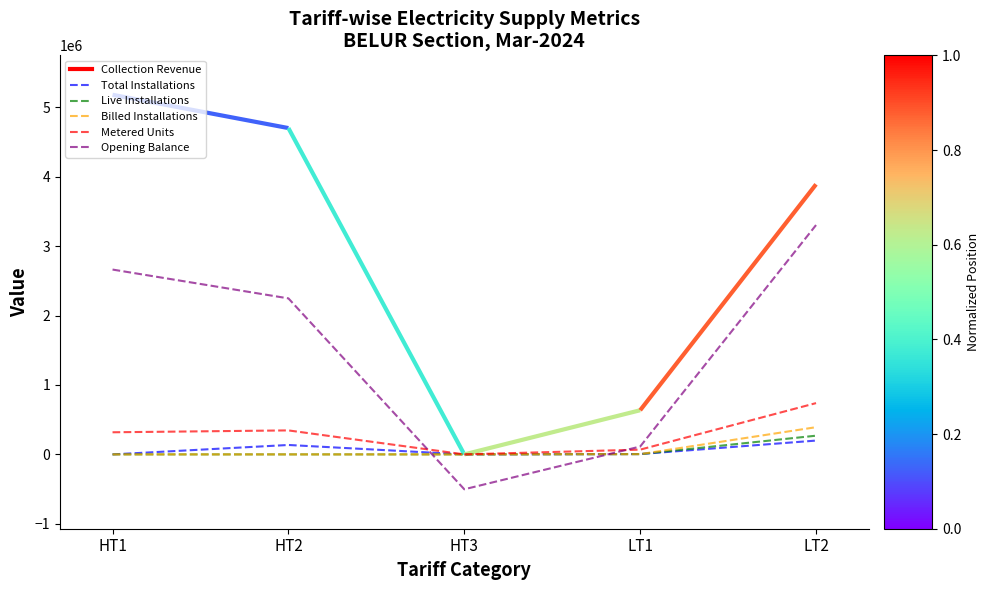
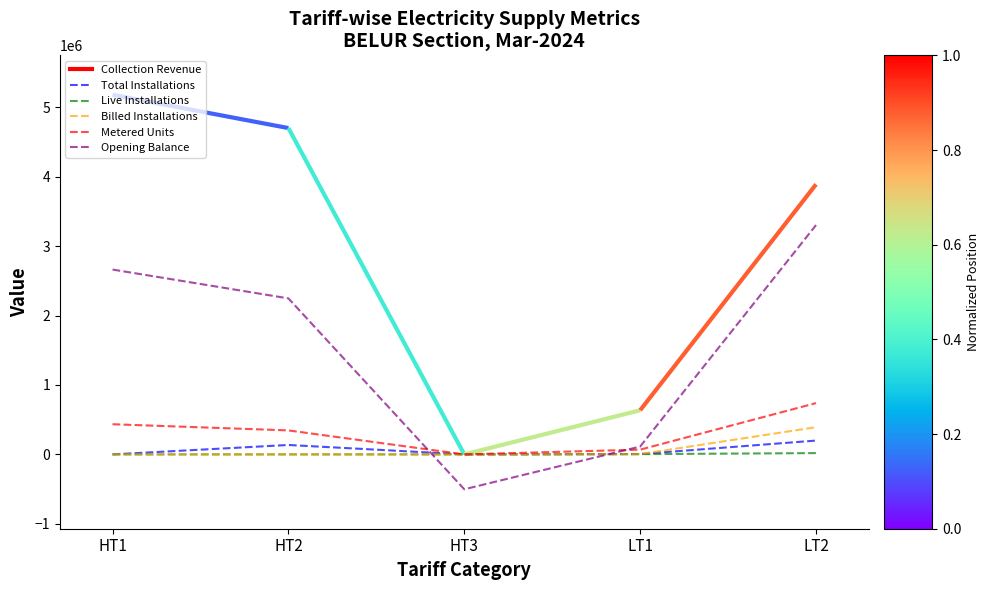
  {
    "Total Installations": {
      "HT2": 100000,
      "LT2": 200000
    },
    "Live Installations": {
-     "LT2": 300000
+     "LT2": 0
    },
    "Billed Installations": {
      "LT2": 400000
    },
    "Metered Units": {
-     "HT1": 300000,
+     "HT1": 400000,
      "HT2": 300000,
      "LT1": 100000,
      "LT2": 700000
    },
    "Opening Balance": {
      "HT1": 2700000,
      "HT2": 2200000,
      "HT3": -500000,
      "LT1": 100000,
      "LT2": 3300000
    }
  }
